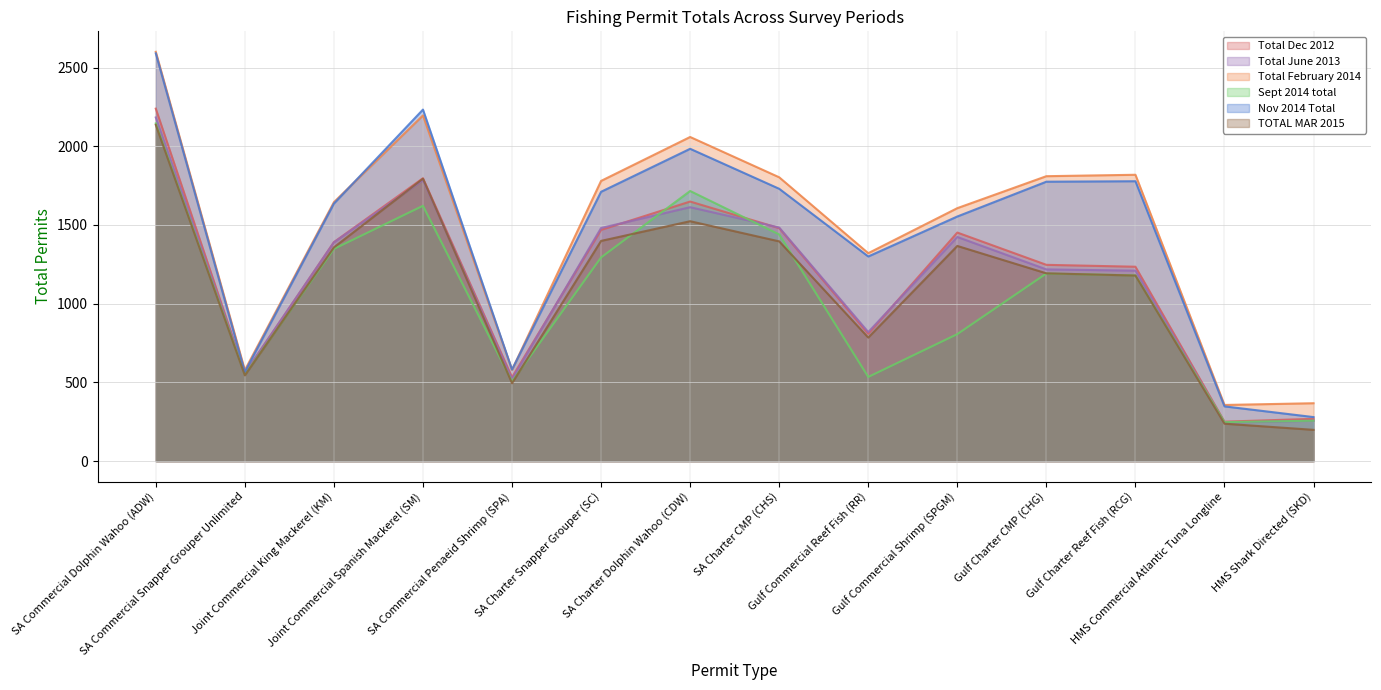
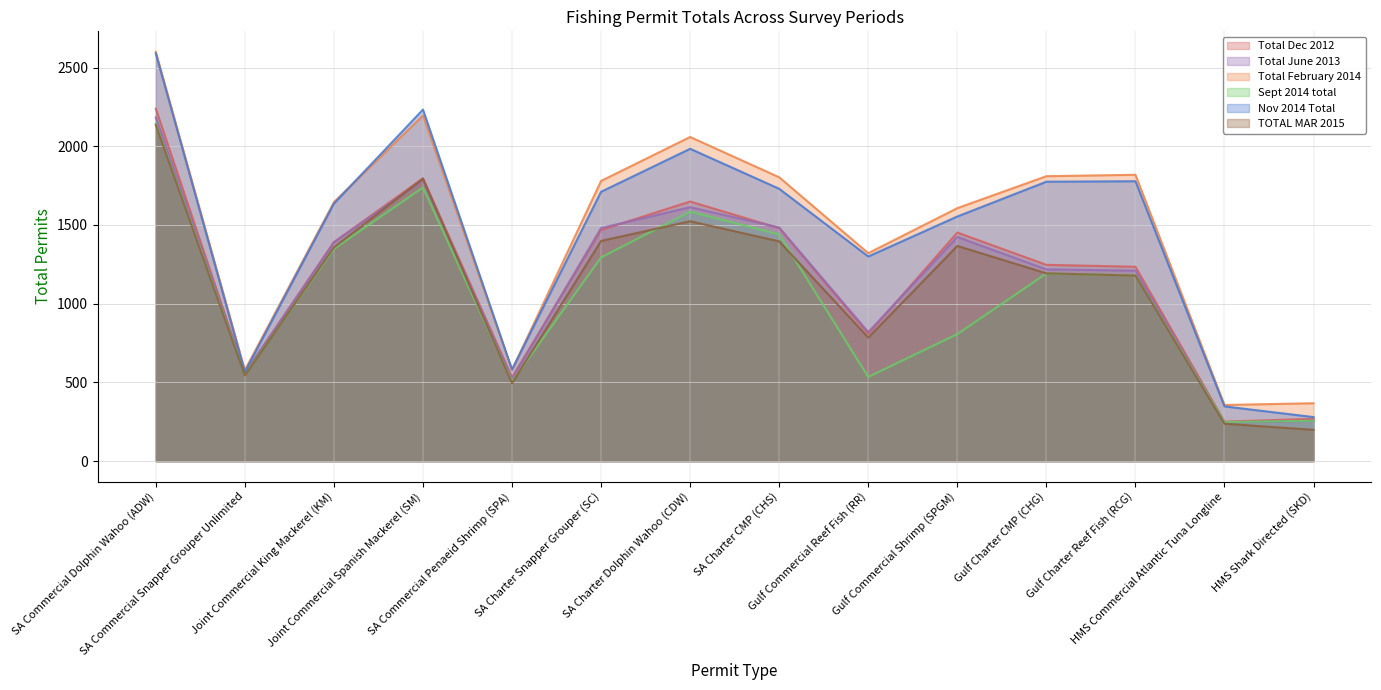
  {
    "Sept 2014 total": {
-     "Joint Commercial Spanish Mackerel (SM)": 1620,
+     "Joint Commercial Spanish Mackerel (SM)": 1740,
      "SA Charter Snapper Grouper (SC)": 1290,
-     "SA Charter Dolphin Wahoo (CDW)": 1720,
+     "SA Charter Dolphin Wahoo (CDW)": 1590,
      "SA Charter CMP (CHS)": 1440,
      "Gulf Commercial Reef Fish (RR)": 540,
      "Gulf Commercial Shrimp (SPGM)": 810
    }
  }
